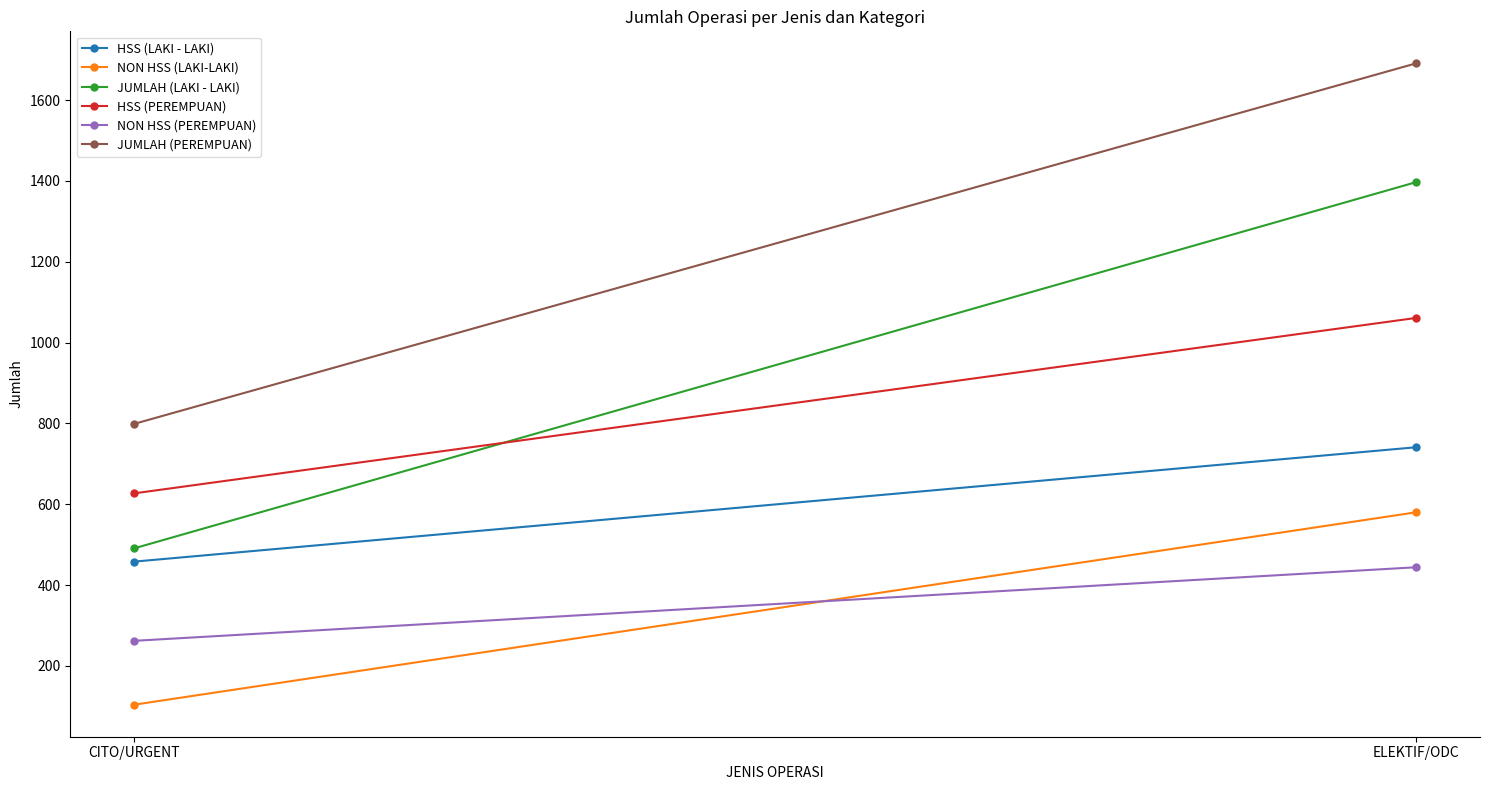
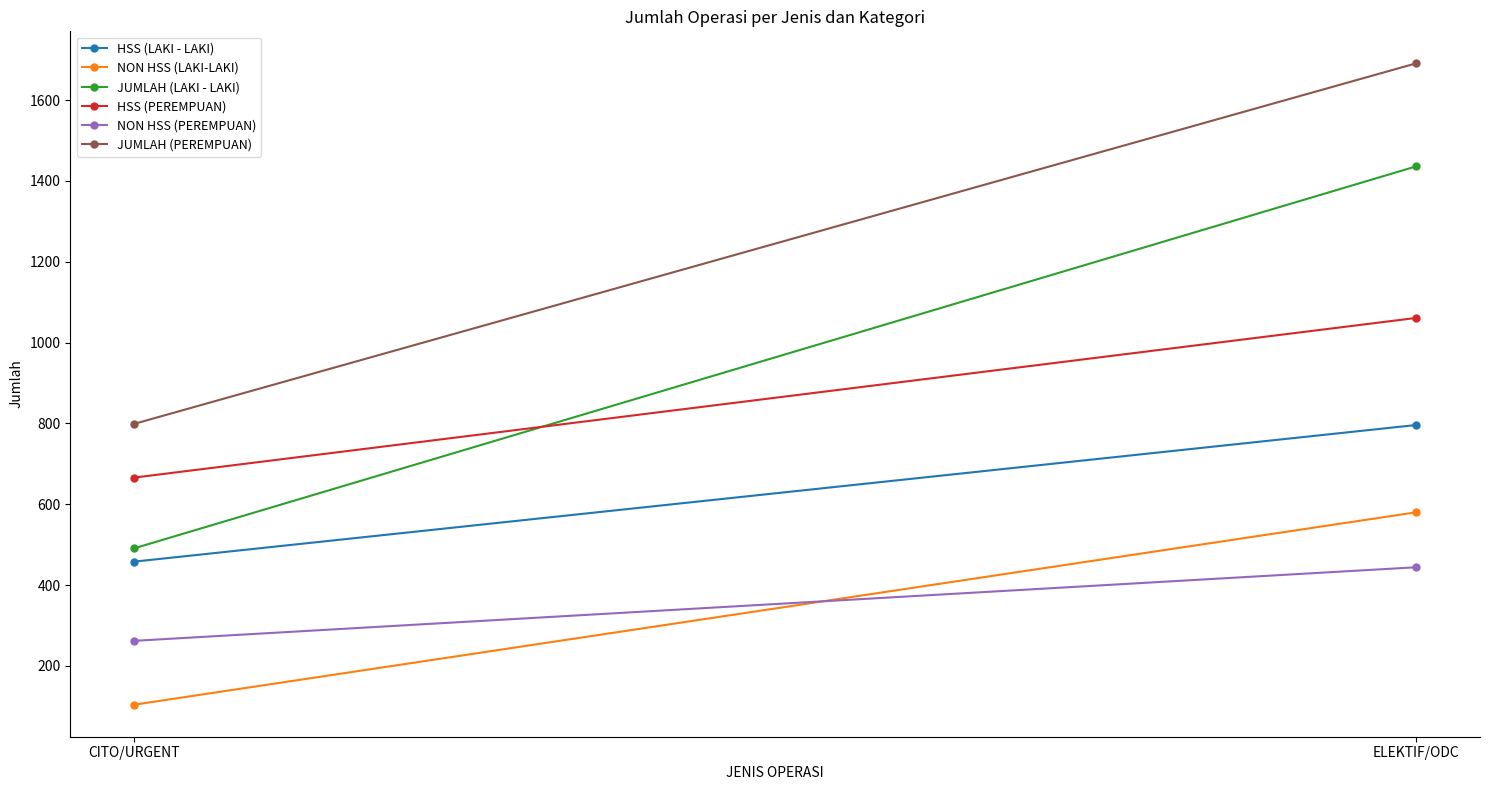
  {
    "HSS (LAKI - LAKI)": {
      "CITO/URGENT": 460,
-     "ELEKTIF/ODC": 740
+     "ELEKTIF/ODC": 800
    },
    "NON HSS (LAKI-LAKI)": {
      "CITO/URGENT": 100,
      "ELEKTIF/ODC": 580
    },
    "JUMLAH (LAKI - LAKI)": {
      "CITO/URGENT": 490,
-     "ELEKTIF/ODC": 1400
+     "ELEKTIF/ODC": 1440
    },
    "HSS (PEREMPUAN)": {
-     "CITO/URGENT": 630,
+     "CITO/URGENT": 670,
      "ELEKTIF/ODC": 1060
    },
    "NON HSS (PEREMPUAN)": {
      "CITO/URGENT": 260,
      "ELEKTIF/ODC": 440
    },
    "JUMLAH (PEREMPUAN)": {
      "CITO/URGENT": 800,
      "ELEKTIF/ODC": 1690
    }
  }
